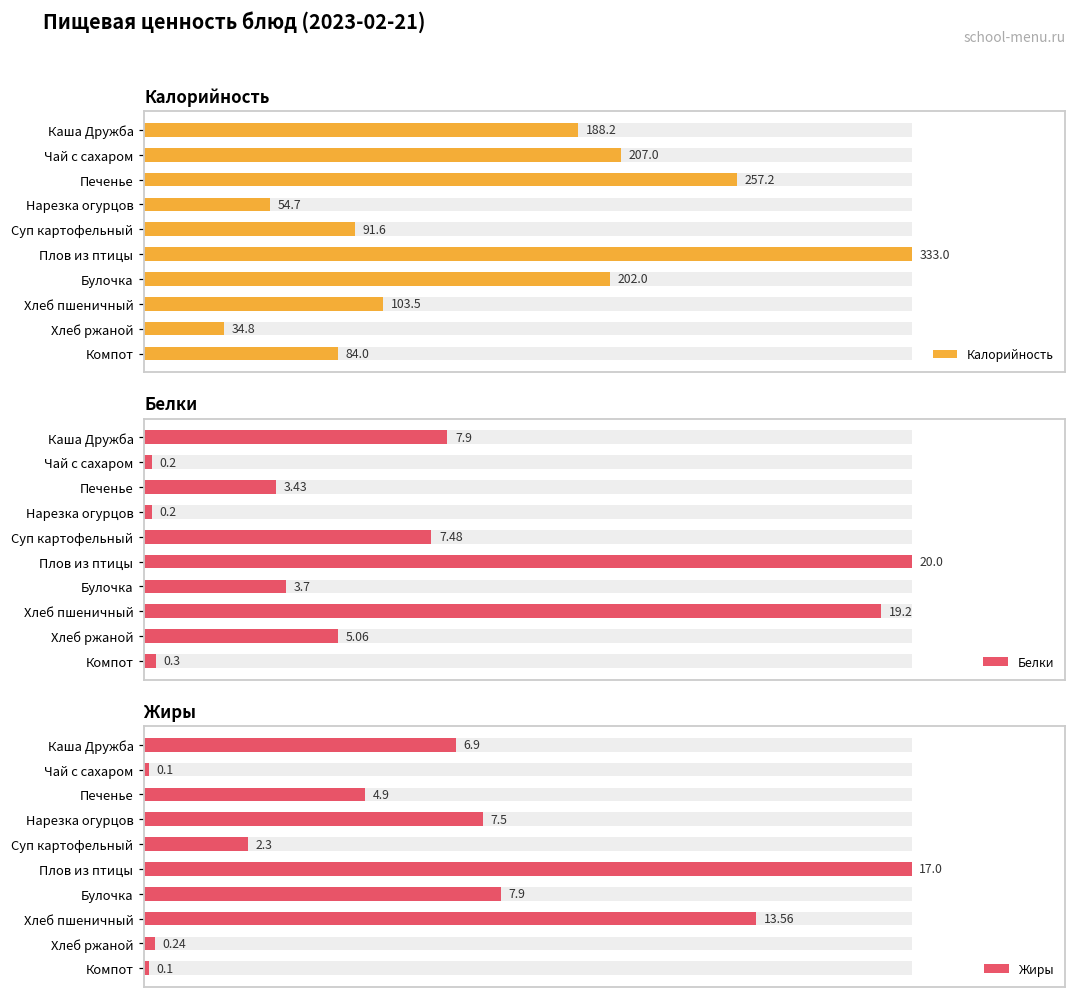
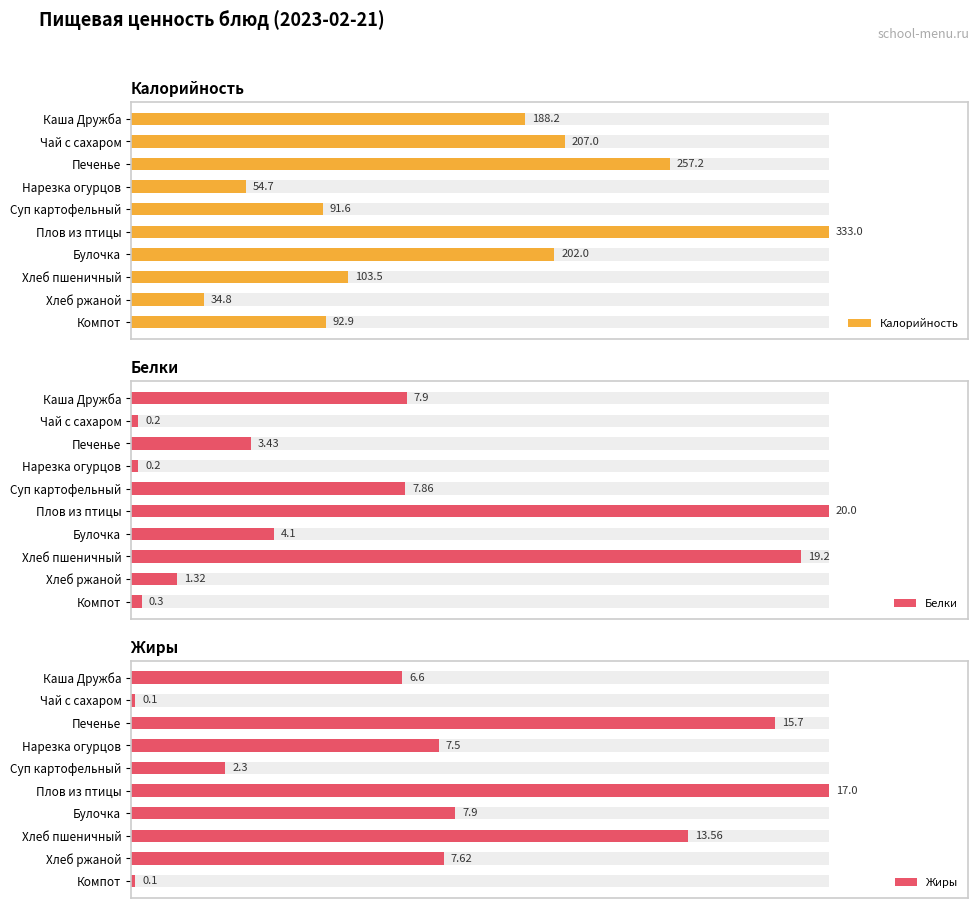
  {
    "Калорийность": {
      "Калорийность": {
-       "Компот": 84.0
+       "Компот": 92.9
      }
    },
    "Белки": {
      "Белки": {
-       "Суп картофельный": 7.48,
-       "Булочка": 3.7,
-       "Хлеб ржаной": 5.06
+       "Суп картофельный": 7.86,
+       "Булочка": 4.1,
+       "Хлеб ржаной": 1.32
      }
    },
    "Жиры": {
      "Жиры": {
-       "Каша Дружба": 6.9,
-       "Печенье": 4.9,
-       "Хлеб ржаной": 0.24
+       "Каша Дружба": 6.6,
+       "Печенье": 15.7,
+       "Хлеб ржаной": 7.62
      }
    }
  }
